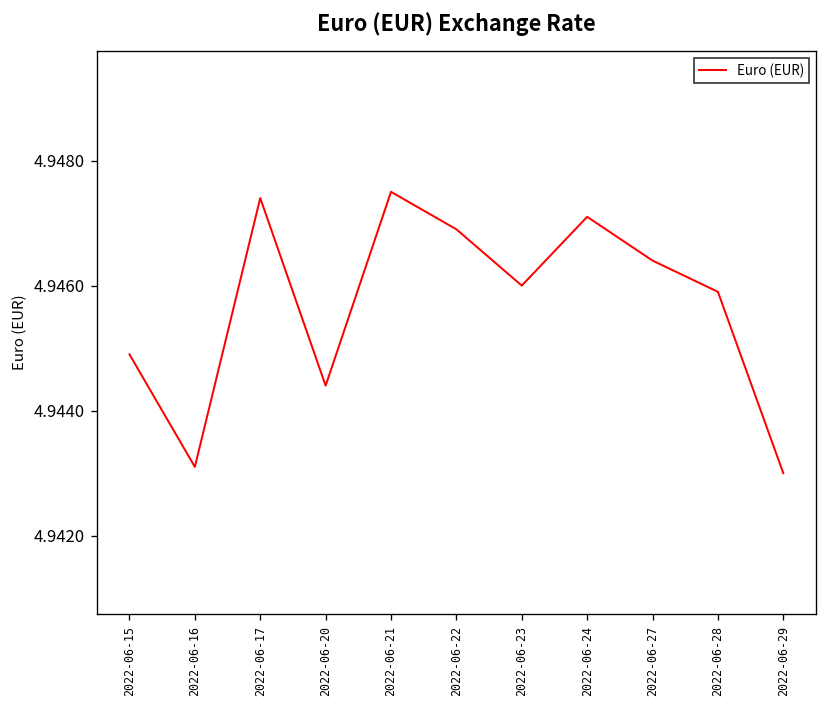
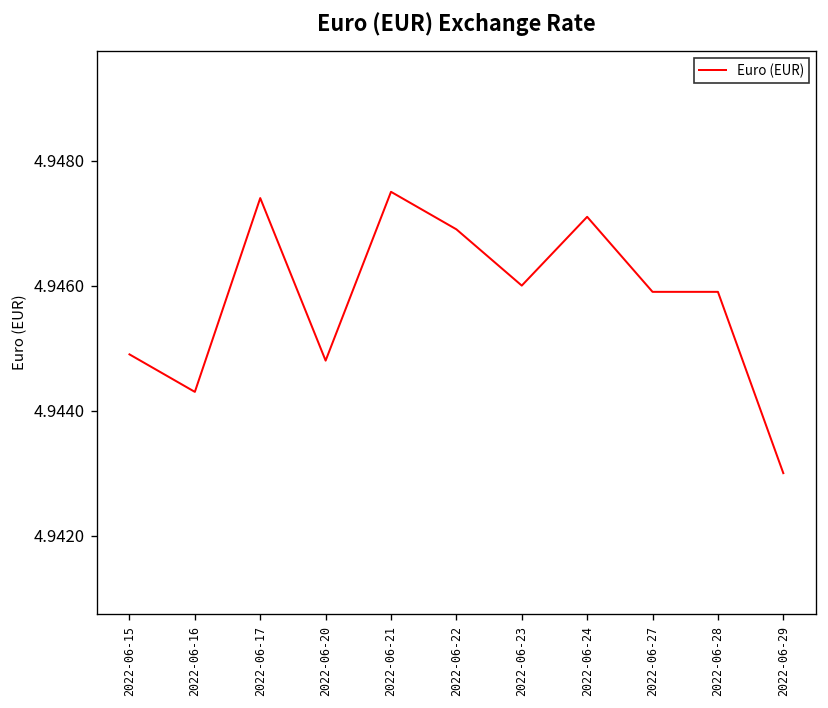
  {
    "2022-06-15": 4.9449,
-   "2022-06-16": 4.9431,
+   "2022-06-16": 4.9443,
    "2022-06-17": 4.9474,
-   "2022-06-20": 4.9444,
+   "2022-06-20": 4.9448,
    "2022-06-21": 4.9475,
    "2022-06-22": 4.9469,
    "2022-06-23": 4.9460,
    "2022-06-24": 4.9471,
-   "2022-06-27": 4.9464,
+   "2022-06-27": 4.9459,
    "2022-06-28": 4.9459,
    "2022-06-29": 4.9430
  }
